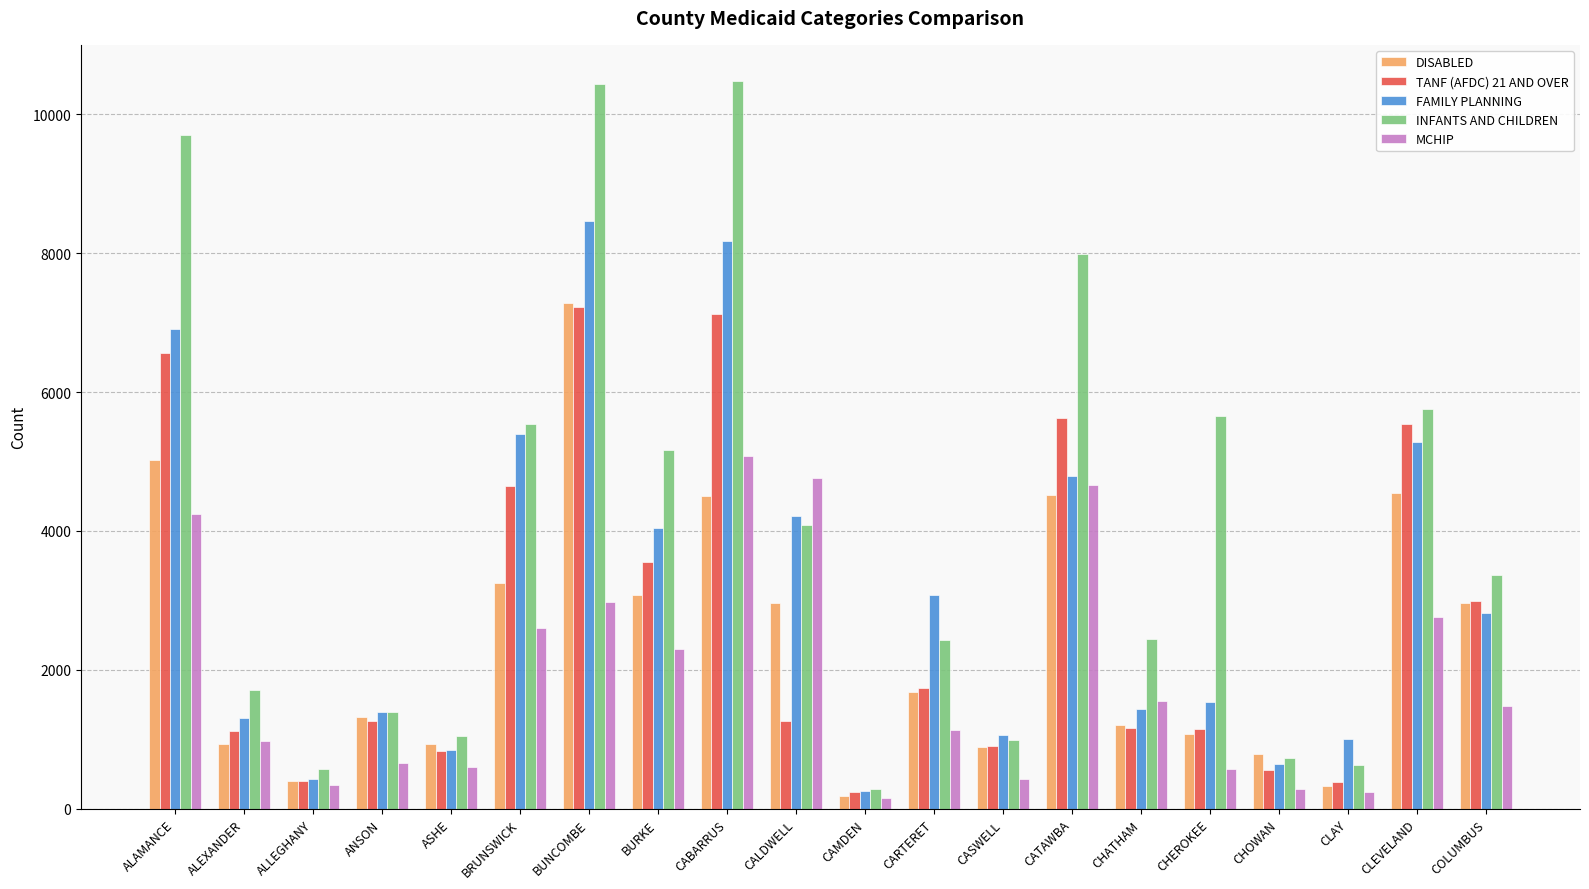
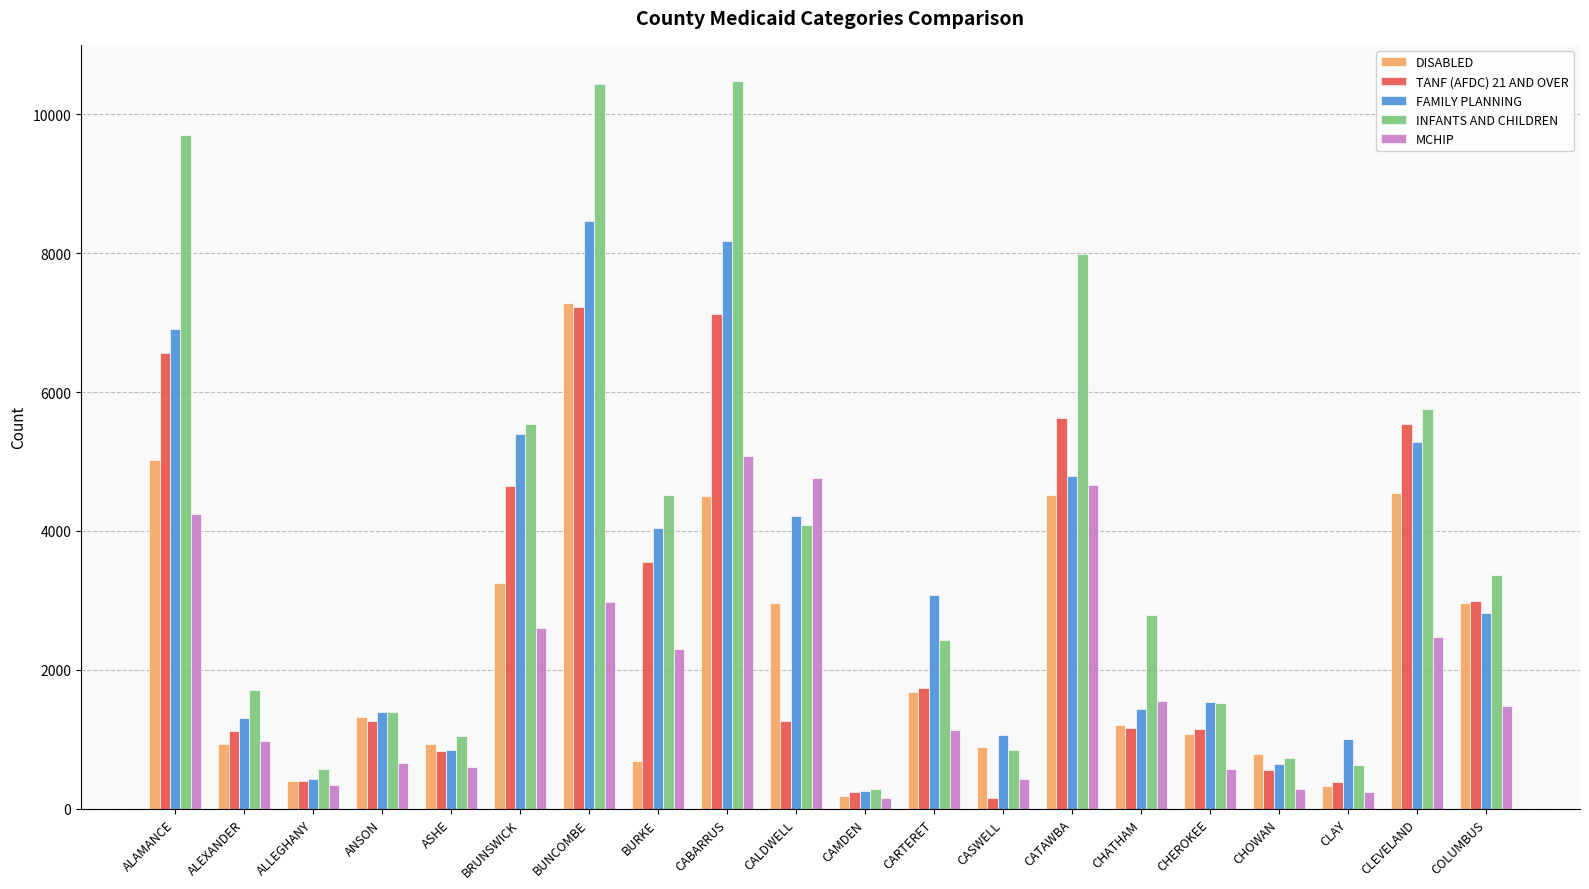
  {
    "DISABLED": {
      "ALAMANCE": 5000,
      "ALEXANDER": 900,
      "ALLEGHANY": 400,
      "ANSON": 1300,
      "ASHE": 900,
      "BRUNSWICK": 3200,
      "BUNCOMBE": 7300,
-     "BURKE": 3100,
+     "BURKE": 700,
      "CABARRUS": 4500,
      "CALDWELL": 3000,
      "CAMDEN": 200,
      "CARTERET": 1700,
      "CASWELL": 900,
      "CATAWBA": 4500,
      "CHATHAM": 1200,
      "CHEROKEE": 1100,
      "CHOWAN": 800,
      "CLAY": 300,
      "CLEVELAND": 4500,
      "COLUMBUS": 3000
    },
    "TANF (AFDC) 21 AND OVER": {
      "ALAMANCE": 6600,
      "ALEXANDER": 1100,
      "ALLEGHANY": 400,
      "ANSON": 1300,
      "ASHE": 800,
      "BRUNSWICK": 4600,
      "BUNCOMBE": 7200,
      "BURKE": 3500,
      "CABARRUS": 7100,
      "CALDWELL": 1300,
      "CAMDEN": 200,
      "CARTERET": 1700,
-     "CASWELL": 900,
+     "CASWELL": 200,
      "CATAWBA": 5600,
      "CHATHAM": 1200,
      "CHEROKEE": 1100,
      "CHOWAN": 600,
      "CLAY": 400,
      "CLEVELAND": 5500,
      "COLUMBUS": 3000
    },
    "FAMILY PLANNING": {
      "ALAMANCE": 6900,
      "ALEXANDER": 1300,
      "ALLEGHANY": 400,
      "ANSON": 1400,
      "ASHE": 800,
      "BRUNSWICK": 5400,
      "BUNCOMBE": 8500,
      "BURKE": 4000,
      "CABARRUS": 8200,
      "CALDWELL": 4200,
      "CAMDEN": 300,
      "CARTERET": 3100,
      "CASWELL": 1100,
      "CATAWBA": 4800,
      "CHATHAM": 1400,
      "CHEROKEE": 1500,
      "CHOWAN": 700,
      "CLAY": 1000,
      "CLEVELAND": 5300,
      "COLUMBUS": 2800
    },
    "INFANTS AND CHILDREN": {
      "ALAMANCE": 9700,
      "ALEXANDER": 1700,
      "ALLEGHANY": 600,
      "ANSON": 1400,
      "ASHE": 1100,
      "BRUNSWICK": 5500,
      "BUNCOMBE": 10400,
-     "BURKE": 5200,
+     "BURKE": 4500,
      "CABARRUS": 10500,
      "CALDWELL": 4100,
      "CAMDEN": 300,
      "CARTERET": 2400,
-     "CASWELL": 1000,
+     "CASWELL": 800,
      "CATAWBA": 8000,
-     "CHATHAM": 2400,
-     "CHEROKEE": 5700,
+     "CHATHAM": 2800,
+     "CHEROKEE": 1500,
      "CHOWAN": 700,
      "CLAY": 600,
      "CLEVELAND": 5800,
      "COLUMBUS": 3400
    },
    "MCHIP": {
      "ALAMANCE": 4300,
      "ALEXANDER": 1000,
      "ALLEGHANY": 300,
      "ANSON": 700,
      "ASHE": 600,
      "BRUNSWICK": 2600,
      "BUNCOMBE": 3000,
      "BURKE": 2300,
      "CABARRUS": 5100,
      "CALDWELL": 4800,
      "CAMDEN": 200,
      "CARTERET": 1100,
      "CASWELL": 400,
      "CATAWBA": 4700,
      "CHATHAM": 1600,
      "CHEROKEE": 600,
      "CHOWAN": 300,
      "CLAY": 200,
-     "CLEVELAND": 2800,
+     "CLEVELAND": 2500,
      "COLUMBUS": 1500
    }
  }
